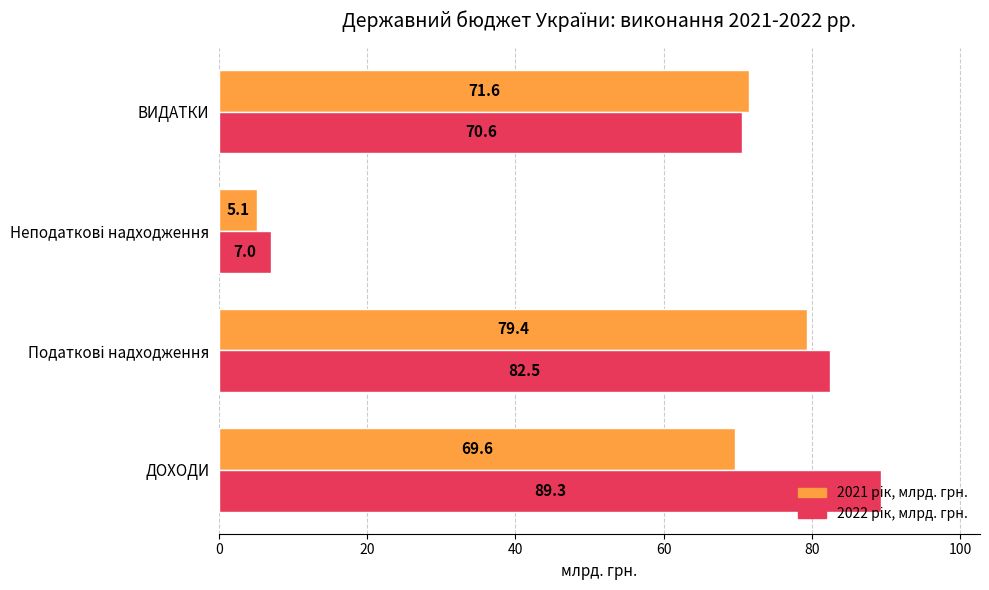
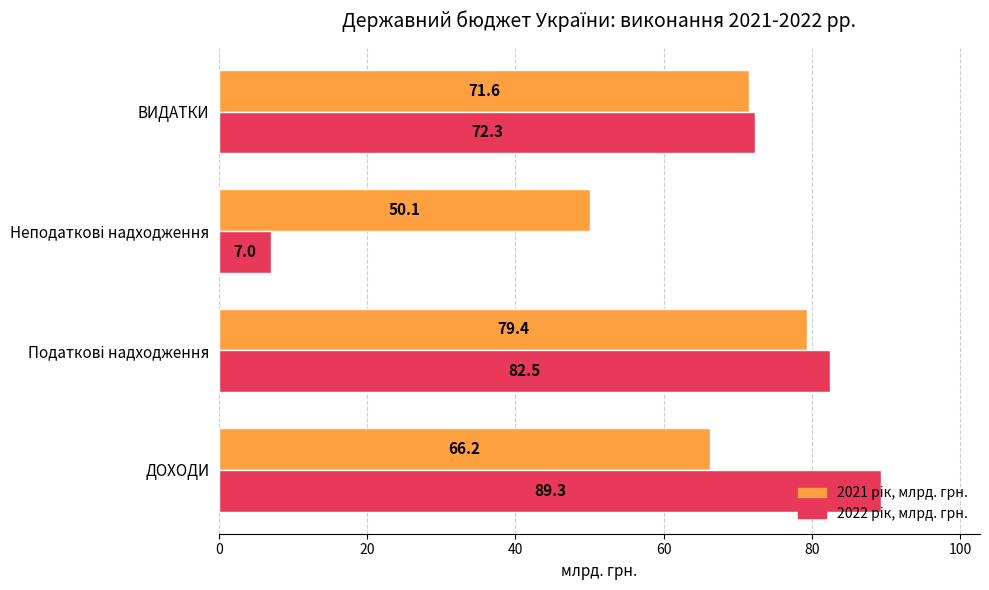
  {
    "2021 рік, млрд. грн.": {
      "ВИДАТКИ": 71.6,
-     "Неподаткові надходження": 5.1,
+     "Неподаткові надходження": 50.1,
      "Податкові надходження": 79.4,
-     "ДОХОДИ": 69.6
+     "ДОХОДИ": 66.2
    },
    "2022 рік, млрд. грн.": {
-     "ВИДАТКИ": 70.6,
+     "ВИДАТКИ": 72.3,
      "Неподаткові надходження": 7.0,
      "Податкові надходження": 82.5,
      "ДОХОДИ": 89.3
    }
  }
